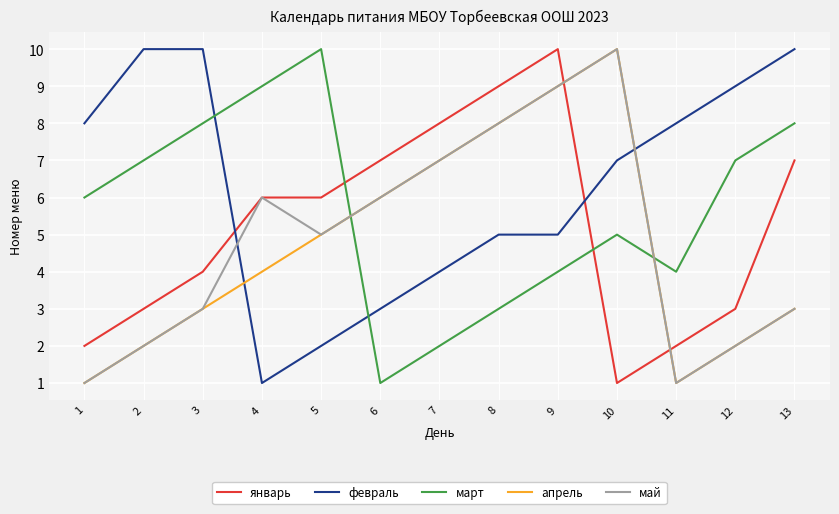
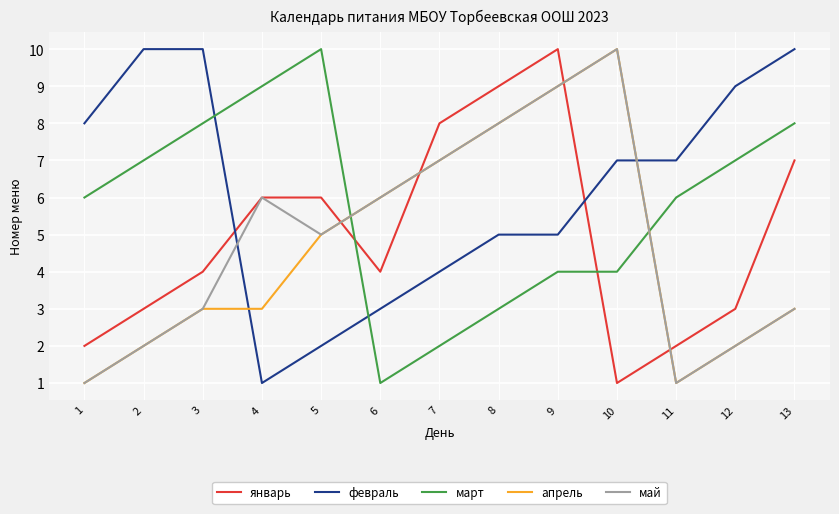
  {
    "январь": {
      "1": 2,
      "2": 3,
      "3": 4,
      "5": 6,
-     "6": 7,
+     "6": 4,
      "7": 8,
      "8": 9,
      "9": 10,
      "10": 1,
      "11": 2,
      "12": 3,
      "13": 7
    },
    "февраль": {
      "1": 8,
      "2": 10,
      "3": 10,
      "4": 1,
      "5": 2,
      "6": 3,
      "7": 4,
      "8": 5,
      "9": 5,
      "10": 7,
-     "11": 8,
+     "11": 7,
      "12": 9,
      "13": 10
    },
    "март": {
      "1": 6,
      "2": 7,
      "3": 8,
      "4": 9,
      "5": 10,
      "6": 1,
      "7": 2,
      "8": 3,
      "9": 4,
-     "10": 5,
-     "11": 4,
+     "10": 4,
+     "11": 6,
      "12": 7,
      "13": 8
    },
    "апрель": {
-     "4": 4
+     "4": 3
    }
  }
